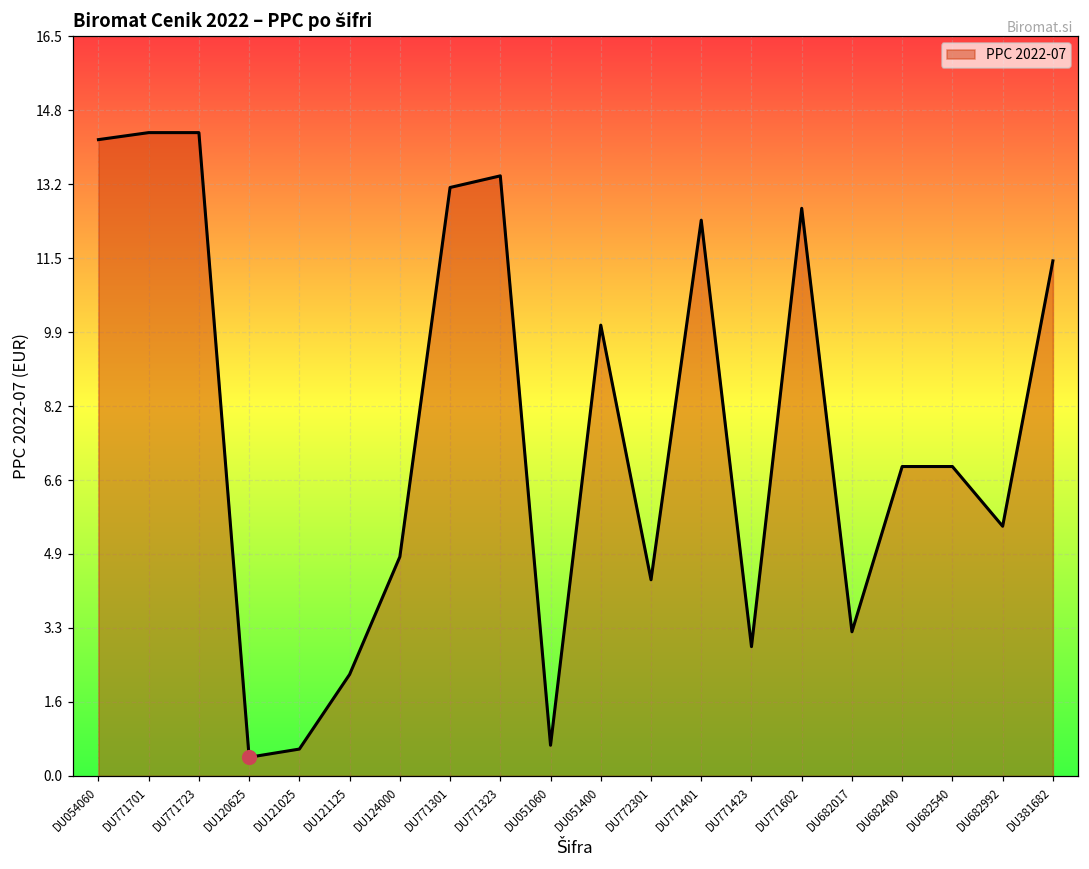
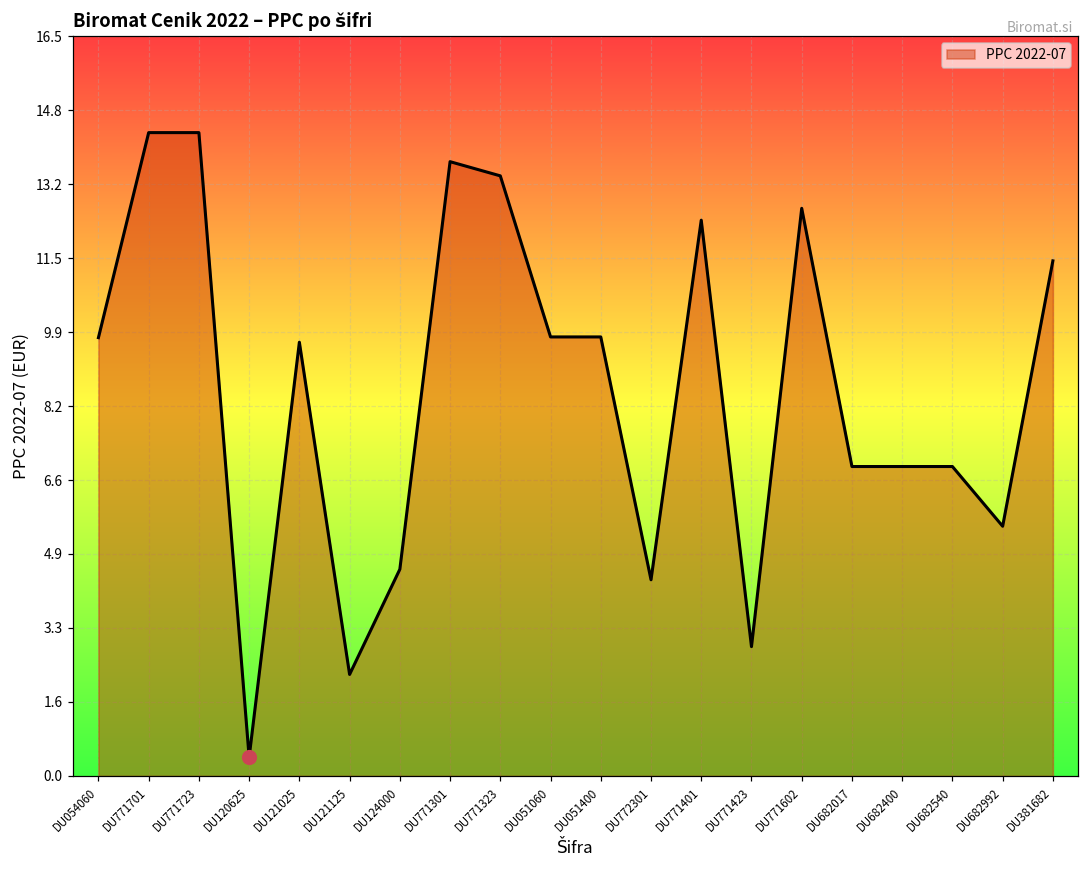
  {
    "PPC 2022-07": {
-     "DU054060": 14.2,
+     "DU054060": 9.8,
      "DU771701": 14.3,
      "DU771723": 14.3,
-     "DU121025": 0.6,
+     "DU121025": 9.7,
      "DU121125": 2.3,
-     "DU124000": 4.9,
-     "DU771301": 13.1,
+     "DU124000": 4.6,
+     "DU771301": 13.7,
      "DU771323": 13.4,
-     "DU051060": 0.7,
-     "DU051400": 10.0,
+     "DU051060": 9.8,
+     "DU051400": 9.8,
      "DU772301": 4.4,
      "DU771401": 12.4,
      "DU771423": 2.9,
      "DU771602": 12.6,
-     "DU682017": 3.2,
+     "DU682017": 6.9,
      "DU682400": 6.9,
      "DU682540": 6.9,
      "DU682992": 5.6,
      "DU381682": 11.5
    }
  }
